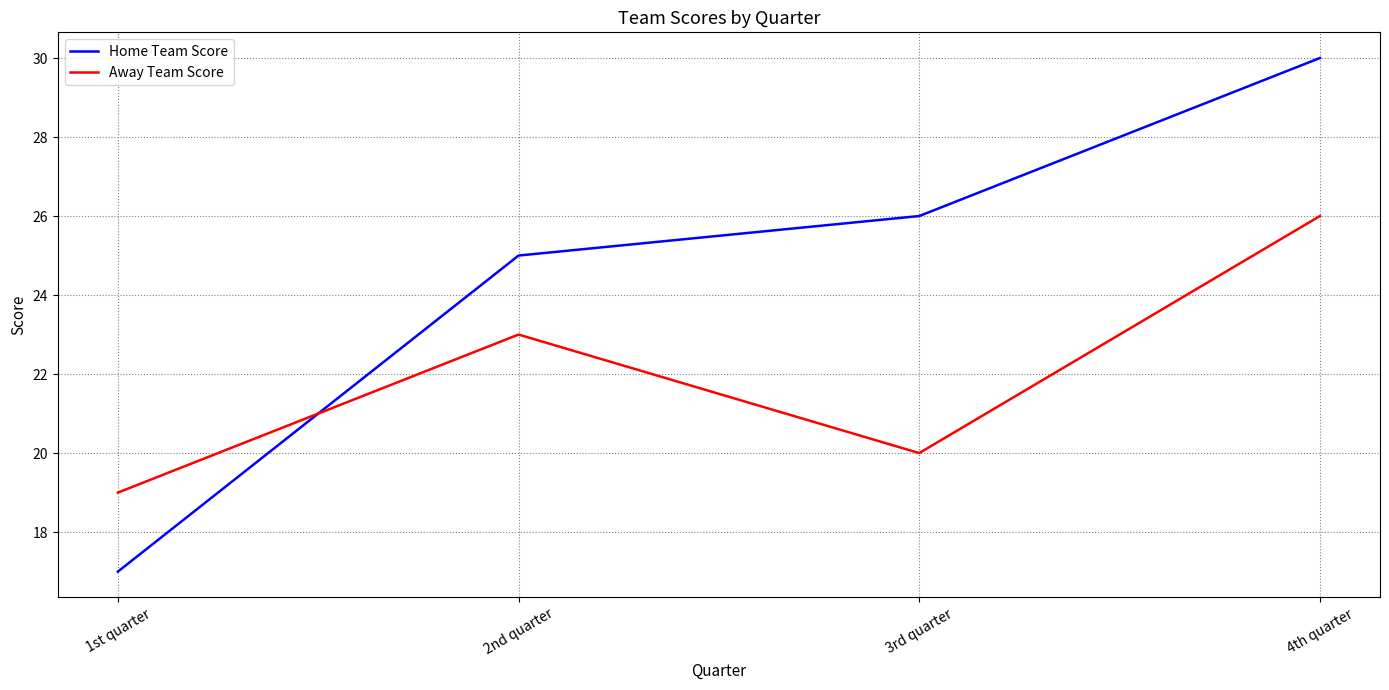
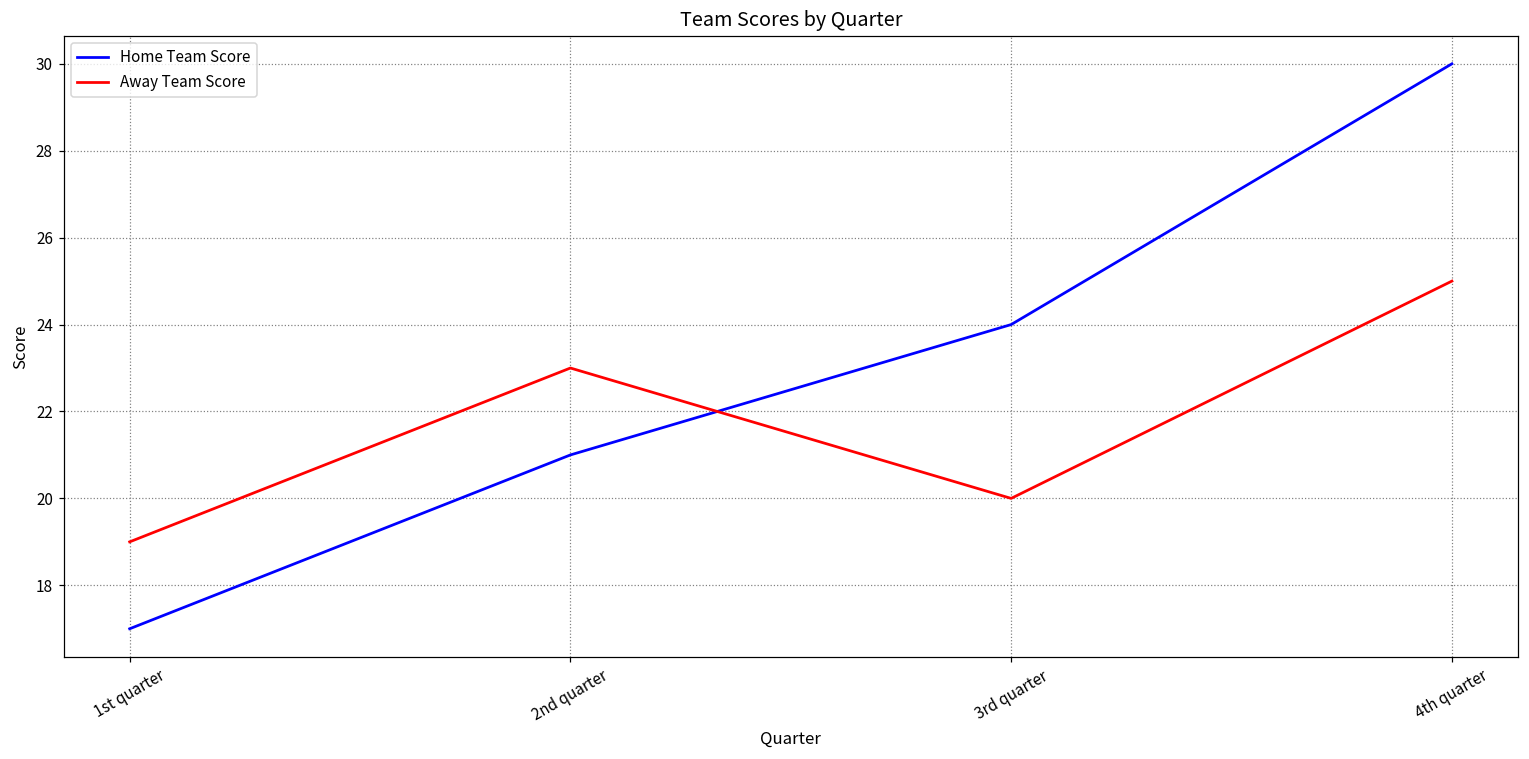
  {
    "Home Team Score": {
      "1st quarter": 17,
-     "2nd quarter": 25,
-     "3rd quarter": 26,
+     "2nd quarter": 21,
+     "3rd quarter": 24,
      "4th quarter": 30
    },
    "Away Team Score": {
      "1st quarter": 19,
      "2nd quarter": 23,
      "3rd quarter": 20,
-     "4th quarter": 26
+     "4th quarter": 25
    }
  }
